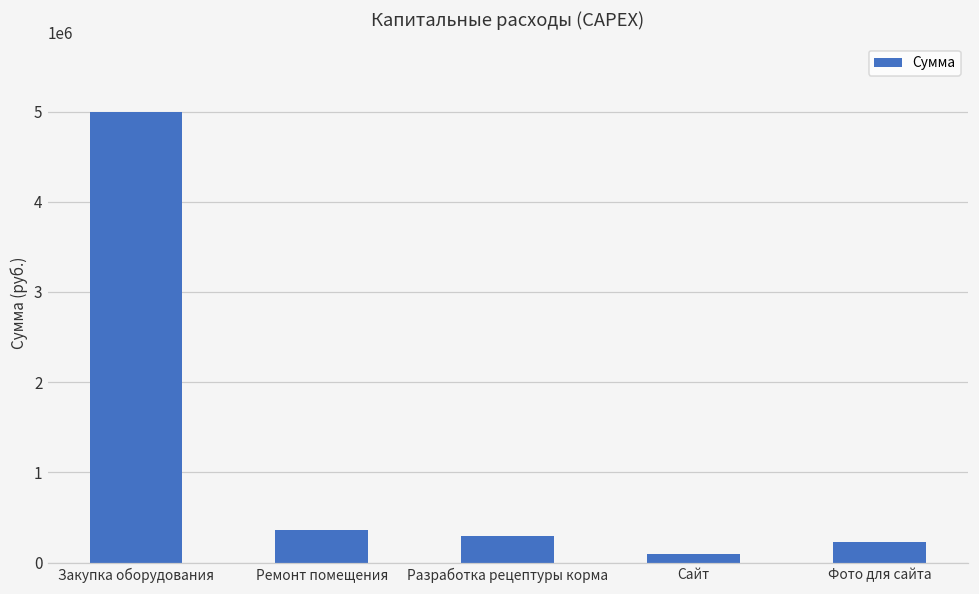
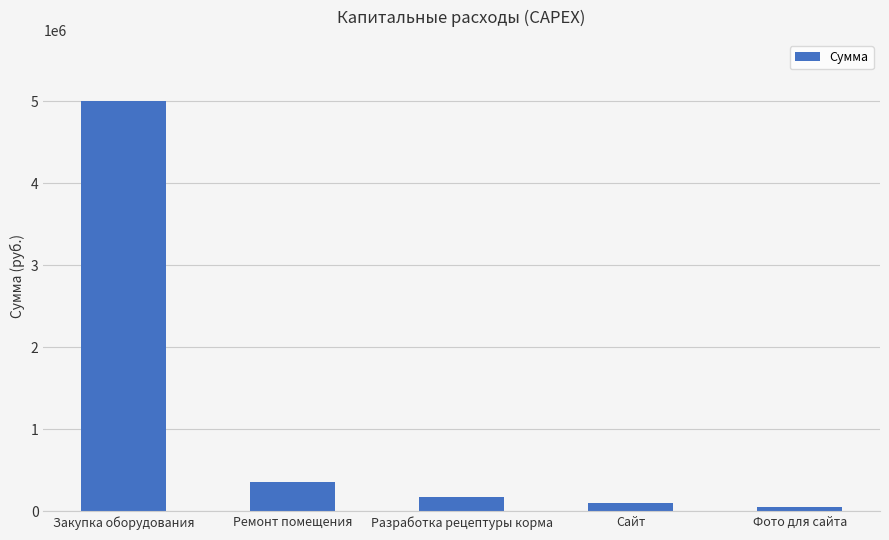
  {
    "Закупка оборудования": 5000000,
    "Ремонт помещения": 400000,
-   "Разработка рецептуры корма": 300000,
+   "Разработка рецептуры корма": 200000,
    "Сайт": 100000,
-   "Фото для сайта": 200000
+   "Фото для сайта": 100000
  }
